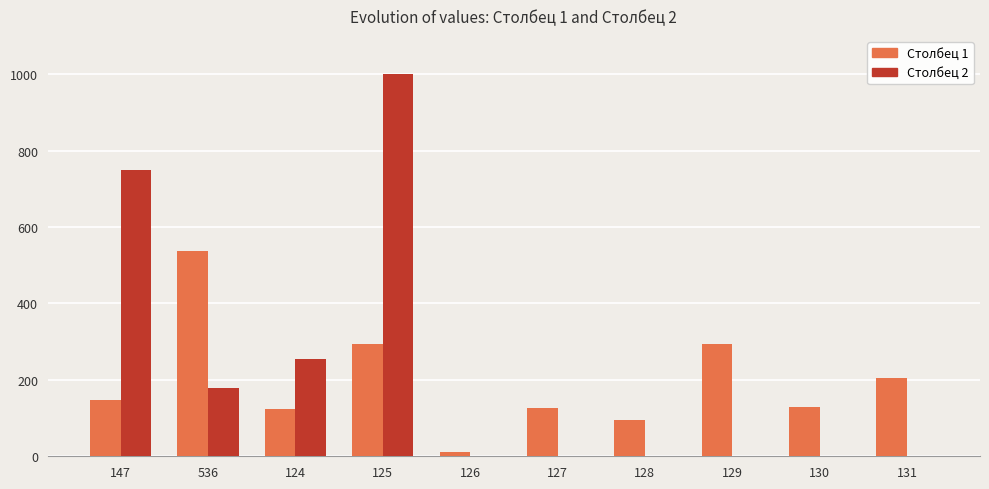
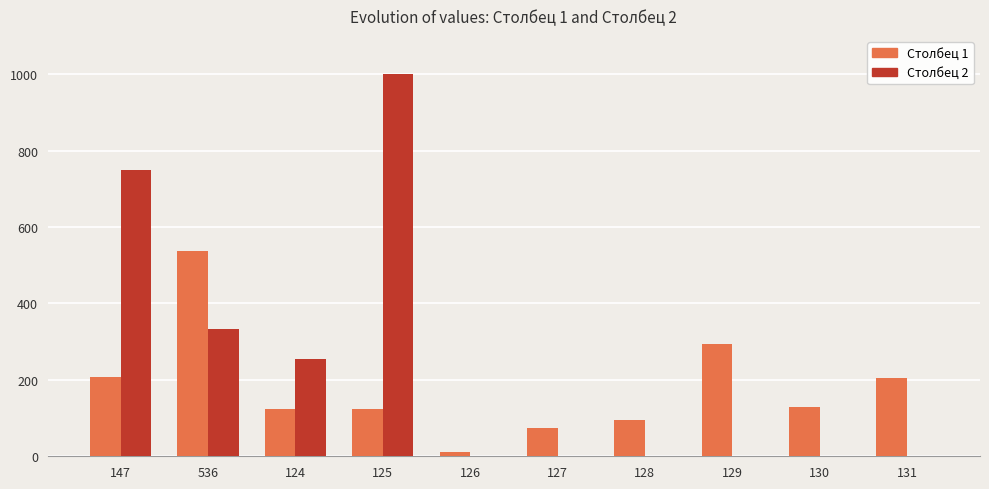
  {
    "Столбец 1": {
-     "147": 150,
+     "147": 210,
      "536": 540,
      "124": 120,
-     "125": 300,
+     "125": 130,
      "126": 10,
-     "127": 130,
+     "127": 70,
      "128": 90,
      "129": 290,
      "130": 130,
      "131": 210
    },
    "Столбец 2": {
      "147": 750,
-     "536": 180,
+     "536": 330,
      "124": 260,
      "125": 1000,
      "126": 0,
      "127": 0,
      "128": 0,
      "129": 0,
      "130": 0,
      "131": 0
    }
  }
